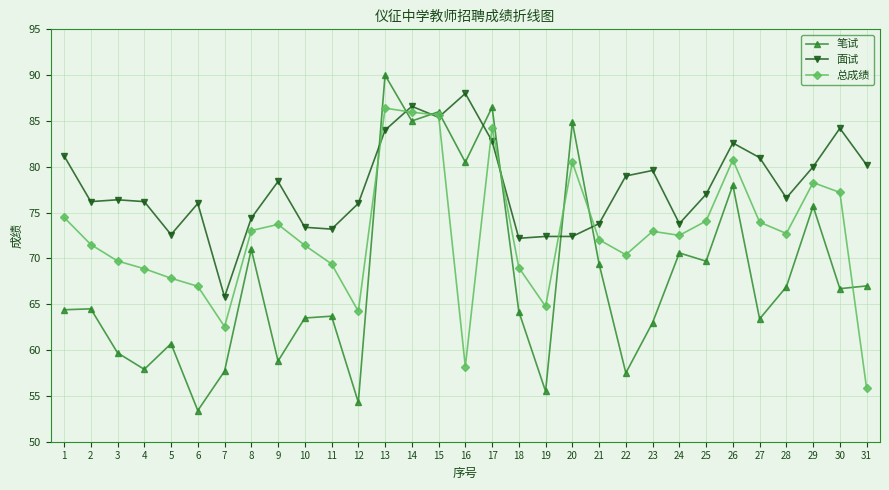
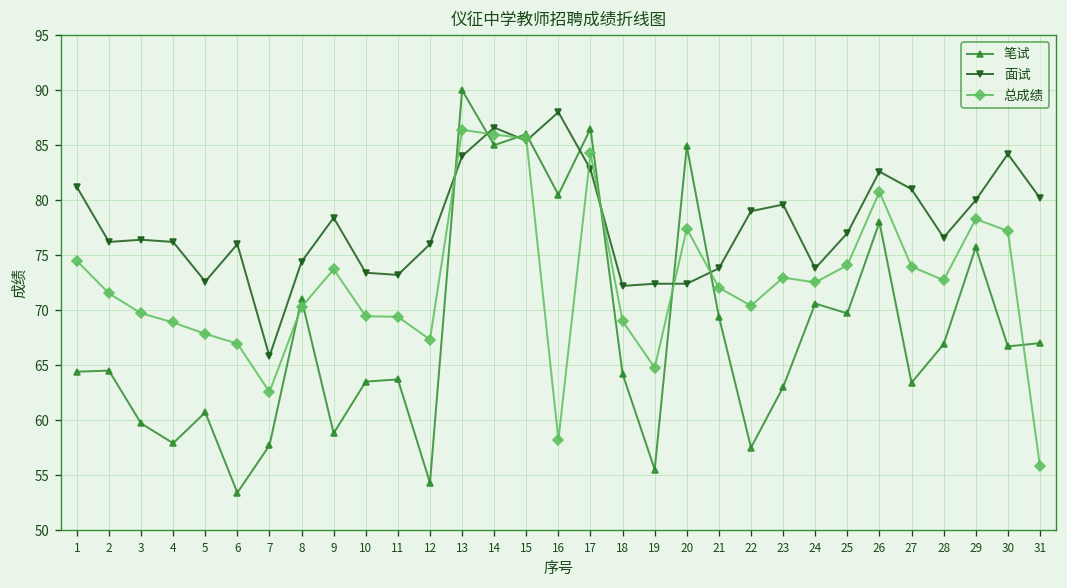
  {
    "总成绩": {
      "1": 74,
      "2": 72,
      "3": 70,
      "4": 69,
      "5": 68,
      "6": 67,
      "7": 63,
-     "8": 73,
+     "8": 70,
      "9": 74,
-     "10": 71,
+     "10": 69,
      "11": 69,
-     "12": 64,
+     "12": 67,
      "13": 86,
      "14": 86,
      "16": 58,
      "17": 84,
      "18": 69,
      "19": 65,
-     "20": 81,
+     "20": 77,
      "21": 72,
      "22": 70,
      "23": 73,
      "24": 73,
      "25": 74,
      "26": 81,
      "27": 74,
      "28": 73,
      "29": 78,
      "30": 77,
      "31": 56
    }
  }
